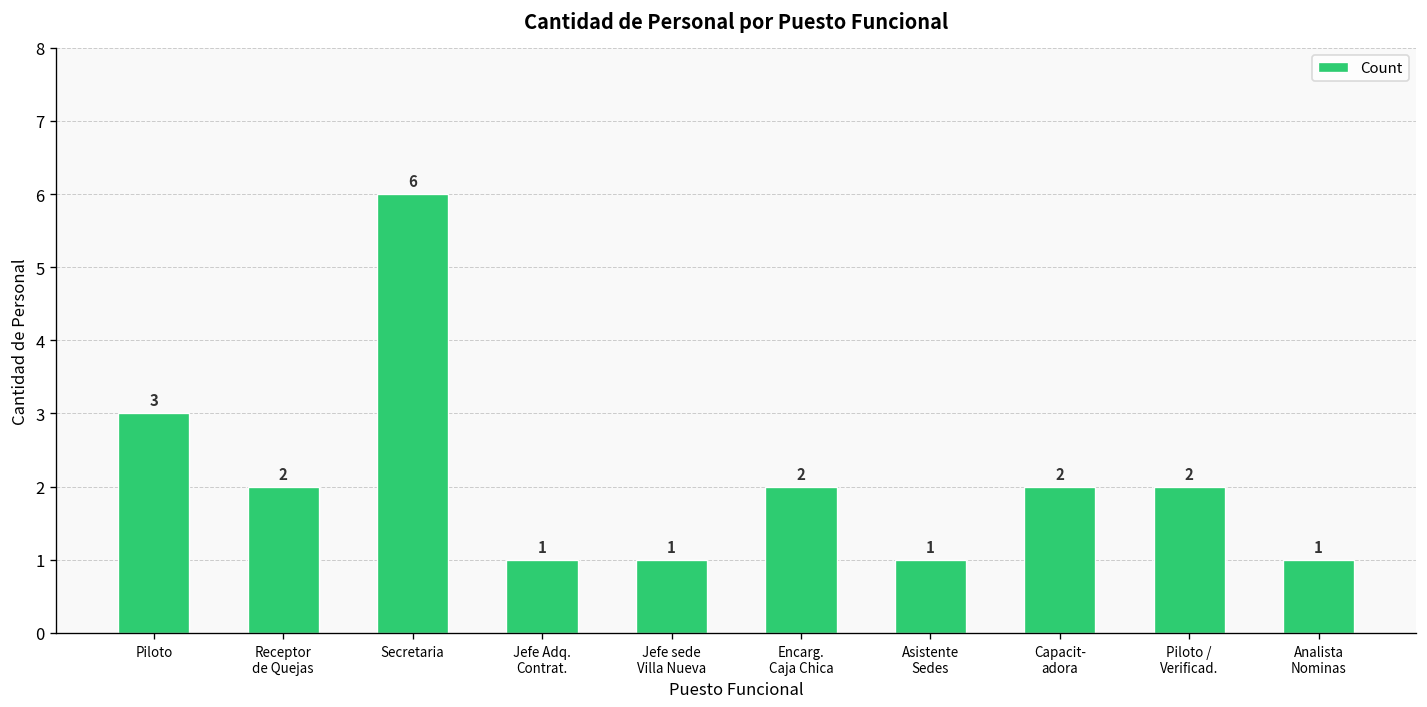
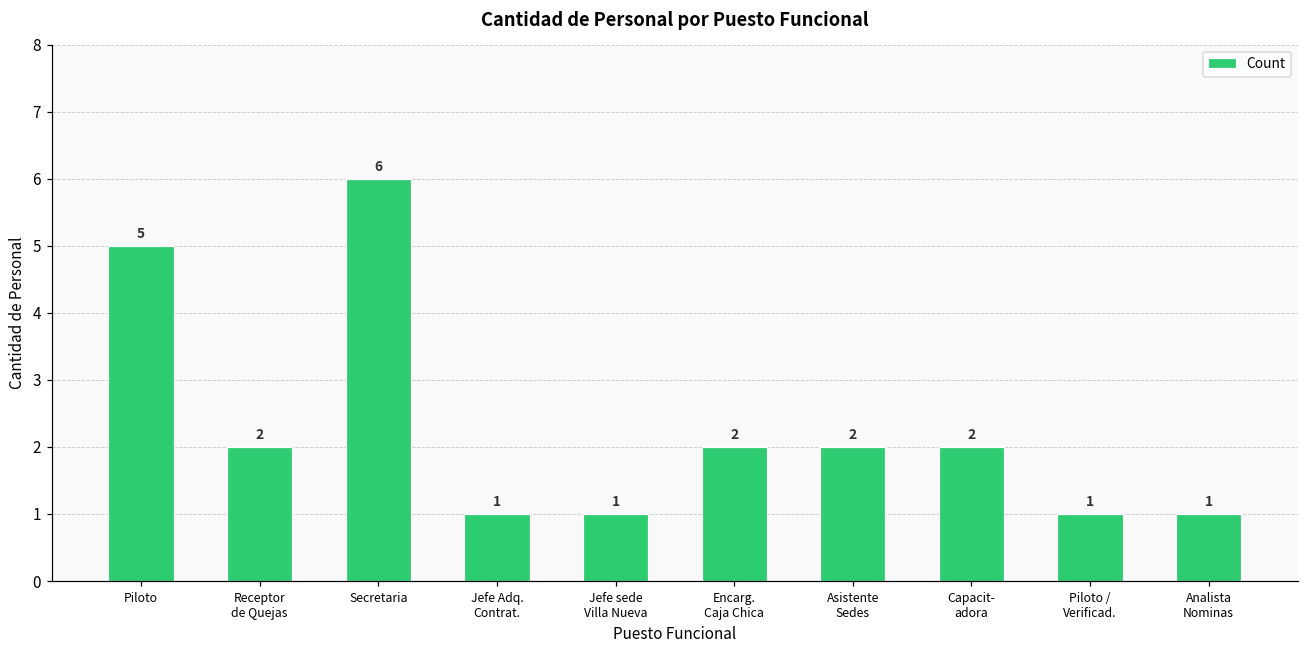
  {
-   "Piloto": 3,
+   "Piloto": 5,
    "Receptor de Quejas": 2,
    "Secretaria": 6,
    "Jefe Adq. Contrat.": 1,
    "Jefe sede Villa Nueva": 1,
    "Encarg. Caja Chica": 2,
-   "Asistente Sedes": 1,
+   "Asistente Sedes": 2,
    "Capacit- adora": 2,
-   "Piloto / Verificad.": 2,
+   "Piloto / Verificad.": 1,
    "Analista Nominas": 1
  }
